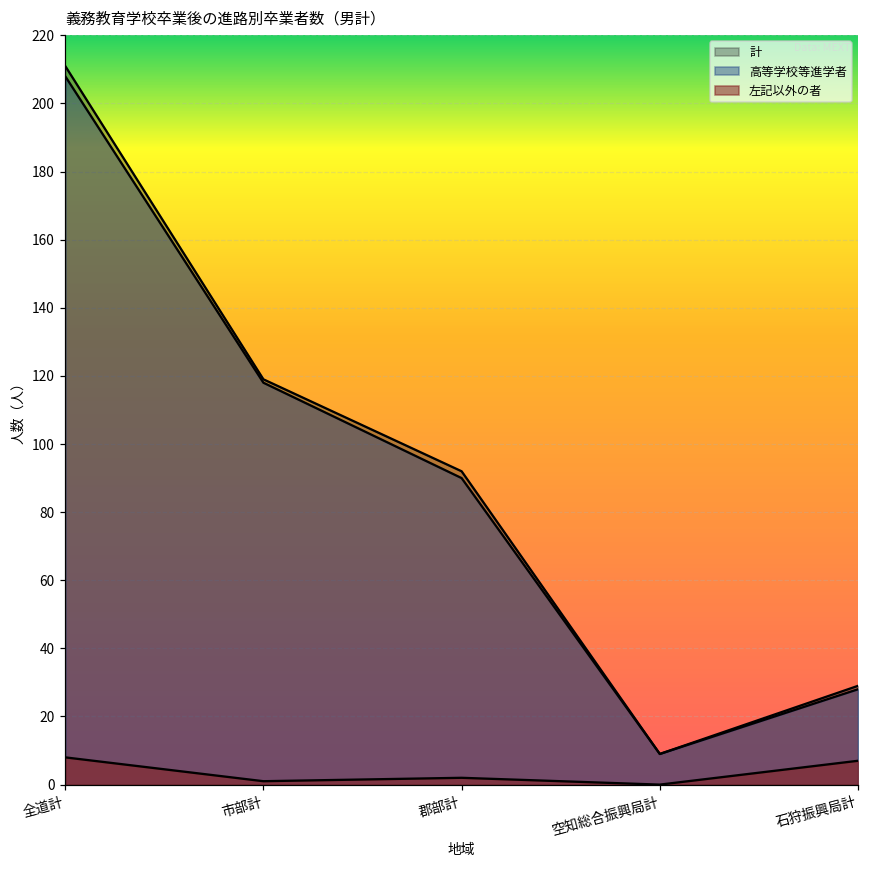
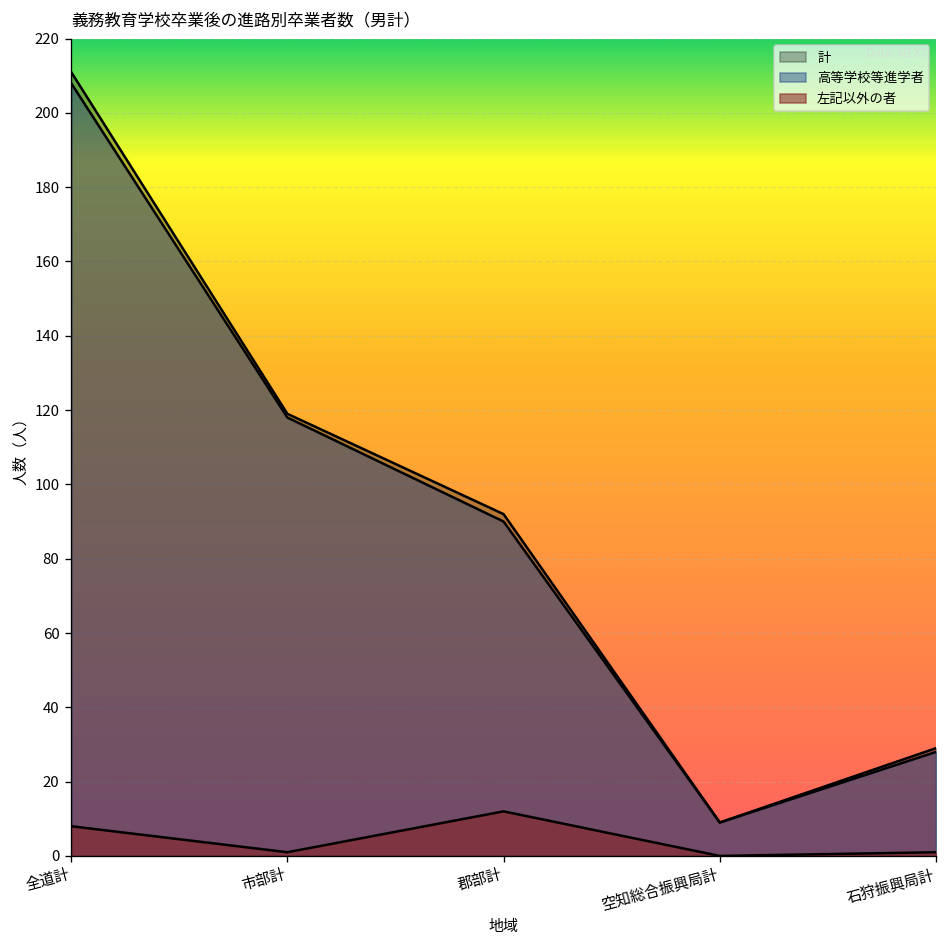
  {
    "左記以外の者": {
      "全道計": 8,
      "市部計": 1,
-     "郡部計": 2,
+     "郡部計": 12,
      "空知総合振興局計": 0,
-     "石狩振興局計": 7
+     "石狩振興局計": 1
    }
  }
